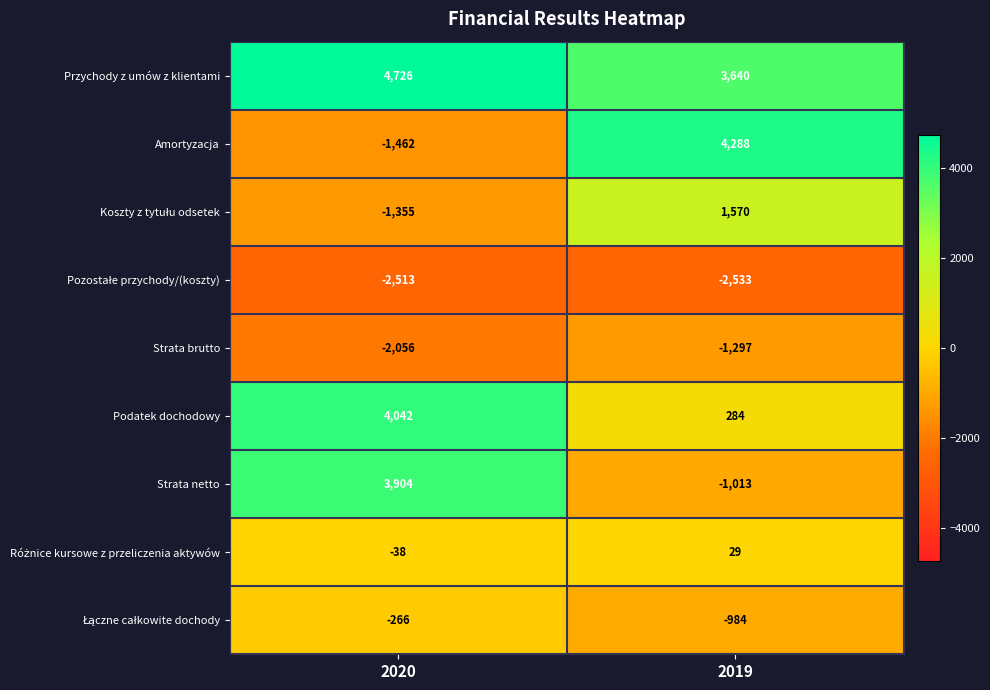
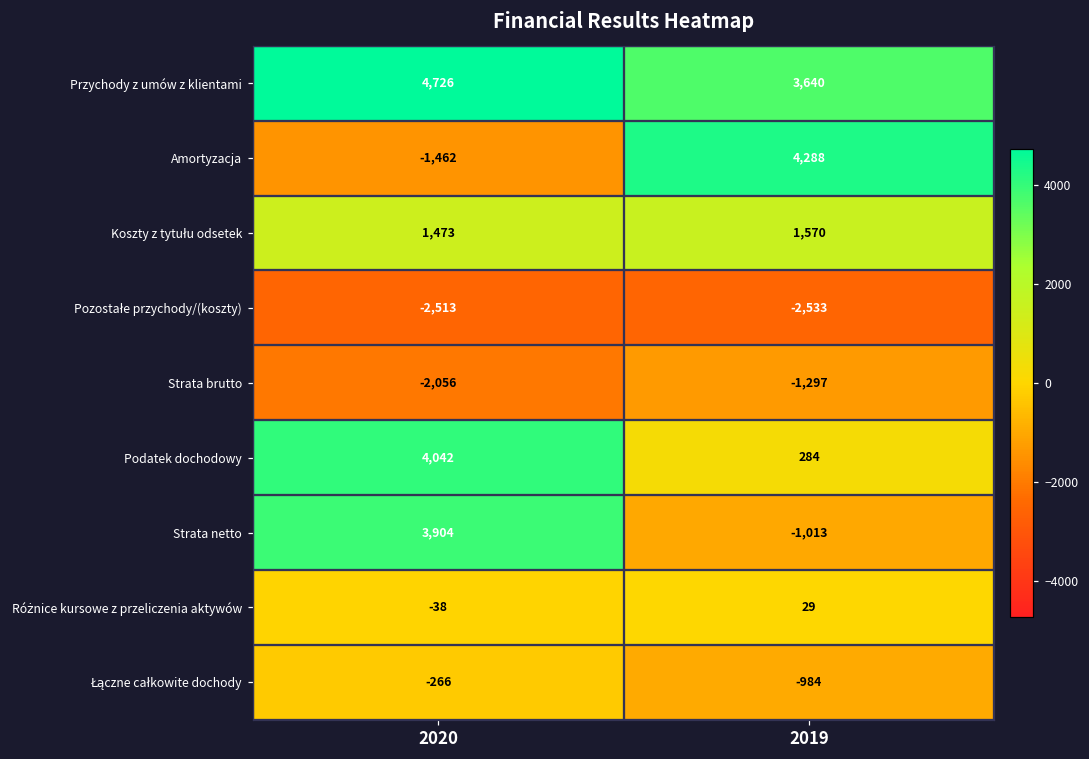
  {
    "Przychody z umów z klientami": {
      "2020": "4,726",
      "2019": "3,640"
    },
    "Amortyzacja": {
      "2020": "-1,462",
      "2019": "4,288"
    },
    "Koszty z tytułu odsetek": {
-     "2020": "-1,355",
+     "2020": "1,473",
      "2019": "1,570"
    },
    "Pozostałe przychody/(koszty)": {
      "2020": "-2,513",
      "2019": "-2,533"
    },
    "Strata brutto": {
      "2020": "-2,056",
      "2019": "-1,297"
    },
    "Podatek dochodowy": {
      "2020": "4,042",
      "2019": "284"
    },
    "Strata netto": {
      "2020": "3,904",
      "2019": "-1,013"
    },
    "Różnice kursowe z przeliczenia aktywów": {
      "2020": "-38",
      "2019": "29"
    },
    "Łączne całkowite dochody": {
      "2020": "-266",
      "2019": "-984"
    }
  }
